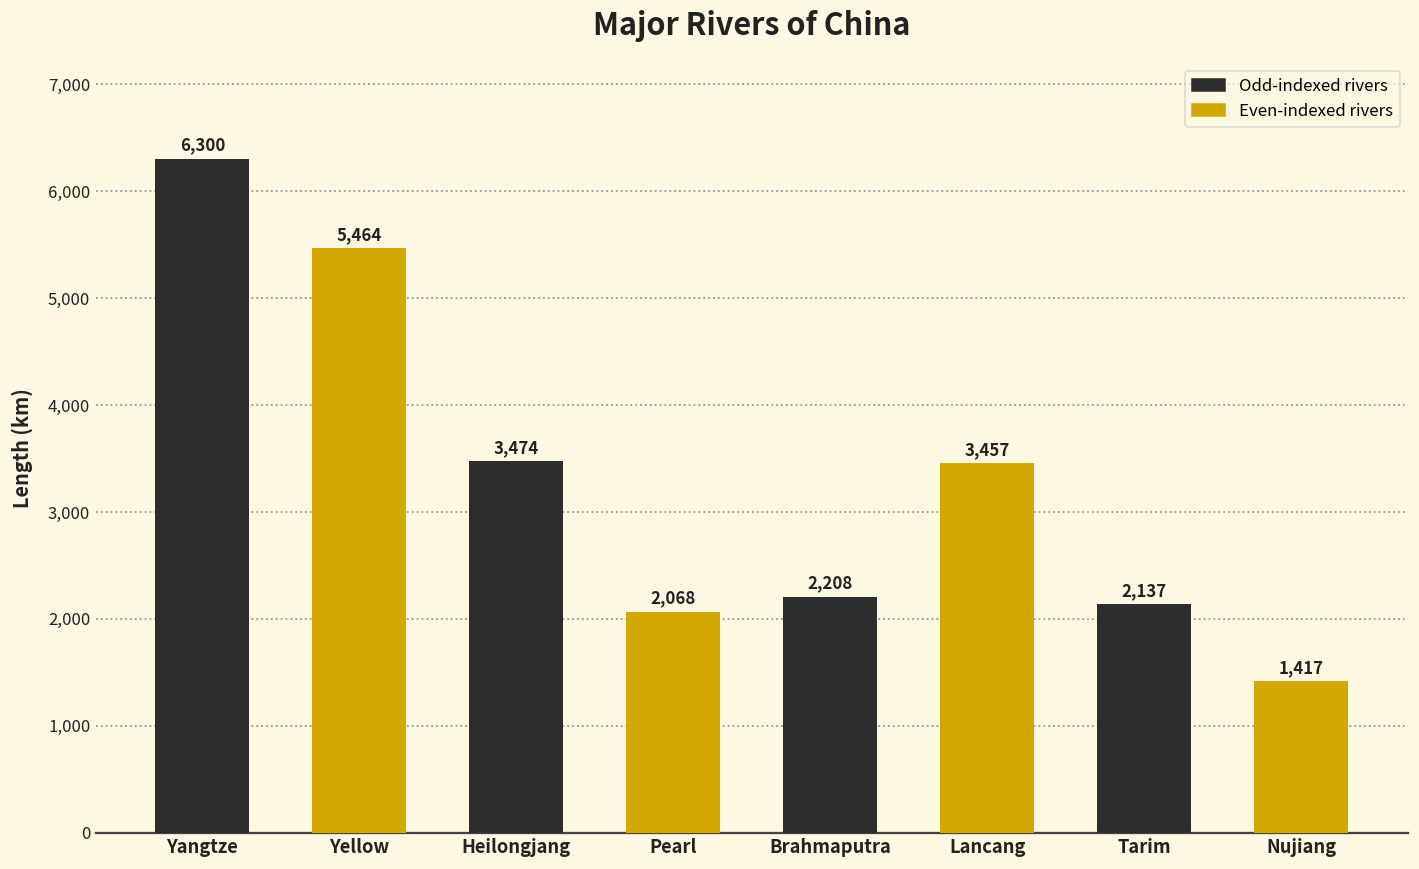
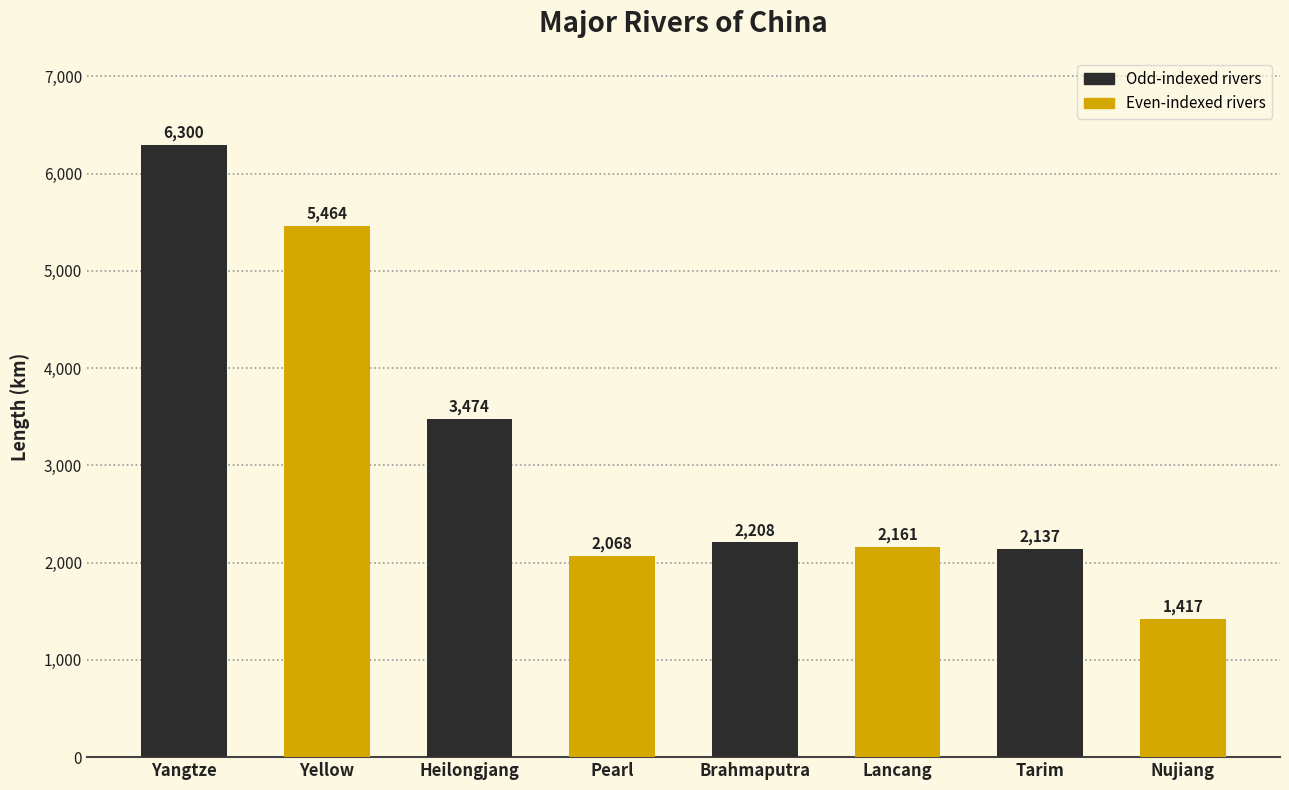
  {
    "Yangtze": "6,300",
    "Yellow": "5,464",
    "Heilongjang": "3,474",
    "Pearl": "2,068",
    "Brahmaputra": "2,208",
-   "Lancang": "3,457",
+   "Lancang": "2,161",
    "Tarim": "2,137",
    "Nujiang": "1,417"
  }
